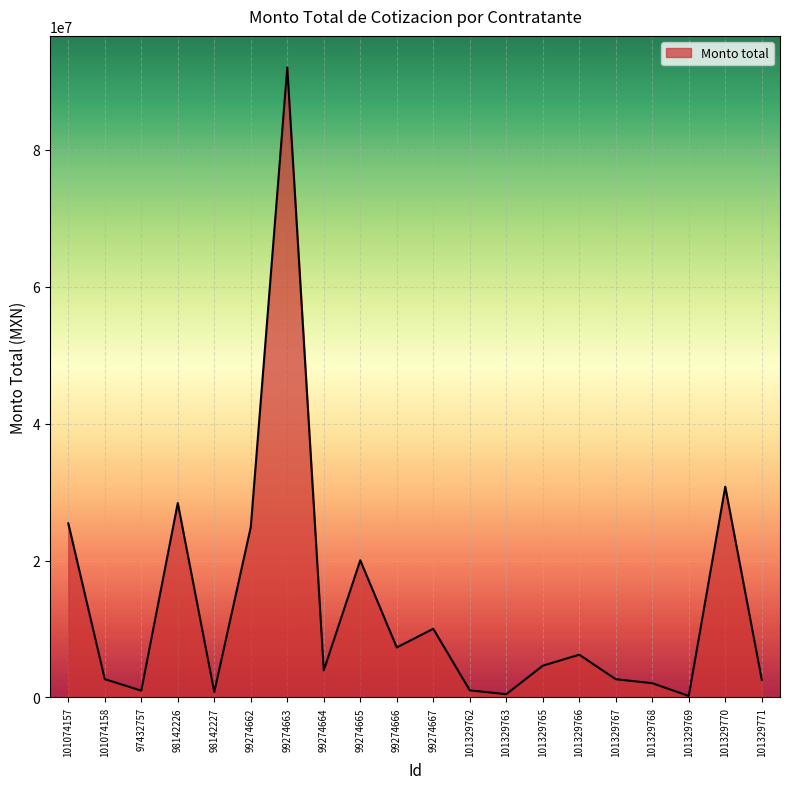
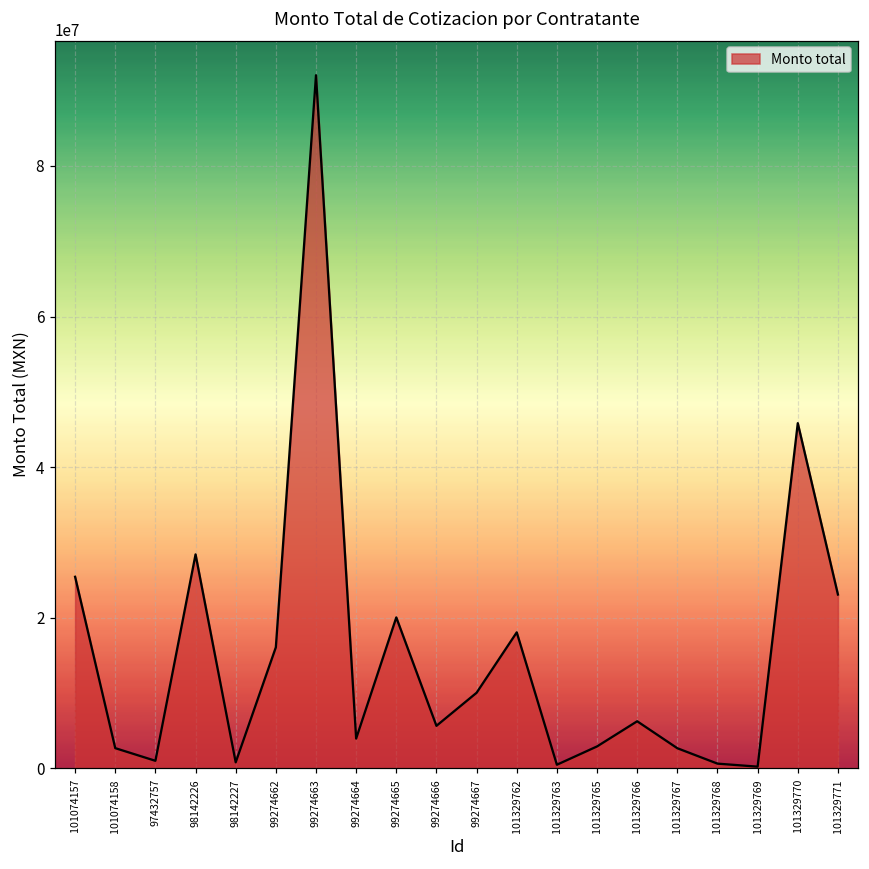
  {
    "101074157": 25000000,
    "101074158": 3000000,
    "97432757": 1000000,
    "98142226": 28000000,
    "98142227": 1000000,
-   "99274662": 25000000,
+   "99274662": 16000000,
    "99274663": 92000000,
    "99274664": 4000000,
    "99274665": 20000000,
-   "99274666": 7000000,
+   "99274666": 6000000,
    "99274667": 10000000,
-   "101329762": 1000000,
+   "101329762": 18000000,
    "101329763": 0,
-   "101329765": 5000000,
+   "101329765": 3000000,
    "101329766": 6000000,
    "101329767": 3000000,
-   "101329768": 2000000,
+   "101329768": 1000000,
    "101329769": 0,
-   "101329770": 31000000,
-   "101329771": 3000000
+   "101329770": 46000000,
+   "101329771": 23000000
  }
